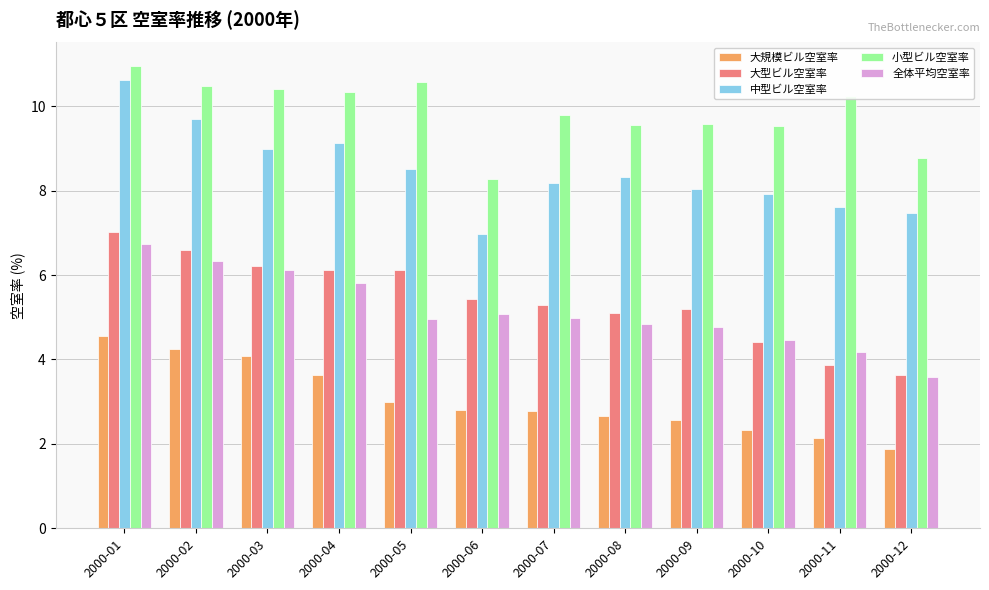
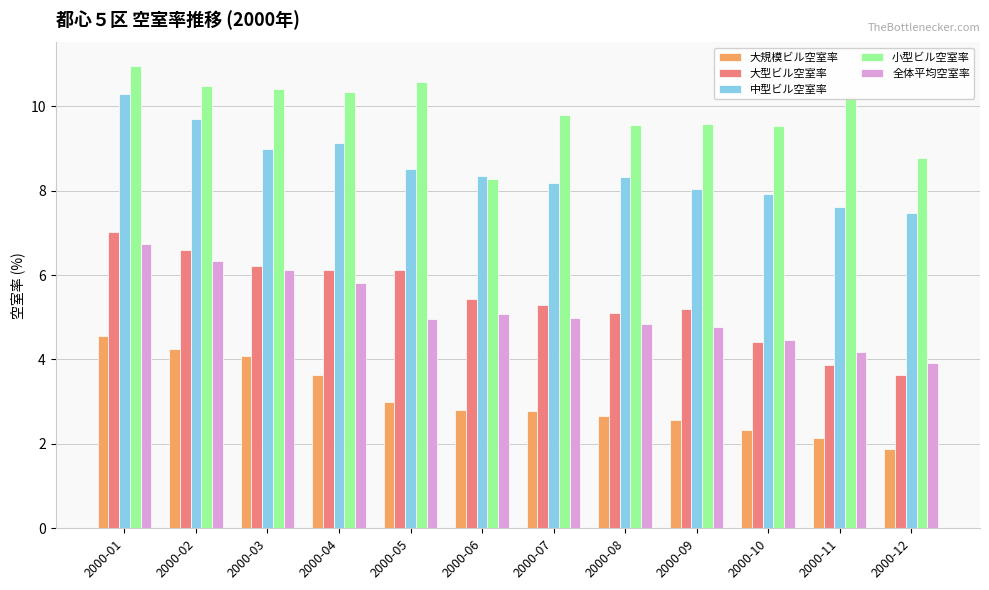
  {
    "中型ビル空室率": {
-     "2000-01": 10.6,
+     "2000-01": 10.3,
      "2000-02": 9.7,
      "2000-03": 9.0,
      "2000-04": 9.1,
      "2000-05": 8.5,
-     "2000-06": 7.0,
+     "2000-06": 8.3,
      "2000-07": 8.2,
      "2000-08": 8.3,
      "2000-09": 8.0,
      "2000-10": 7.9,
      "2000-11": 7.6,
      "2000-12": 7.5
    },
    "小型ビル空室率": {
      "2000-01": 11.0,
      "2000-02": 10.5,
      "2000-03": 10.4,
      "2000-04": 10.3,
      "2000-05": 10.6,
      "2000-06": 8.3,
      "2000-07": 9.8,
      "2000-08": 9.6,
      "2000-09": 9.6,
      "2000-10": 9.5,
      "2000-12": 8.8
    },
    "全体平均空室率": {
      "2000-01": 6.7,
      "2000-02": 6.3,
      "2000-03": 6.1,
      "2000-04": 5.8,
      "2000-05": 5.0,
      "2000-06": 5.1,
      "2000-07": 5.0,
      "2000-08": 4.9,
      "2000-09": 4.8,
      "2000-10": 4.5,
      "2000-11": 4.2,
-     "2000-12": 3.6
+     "2000-12": 3.9
    }
  }
